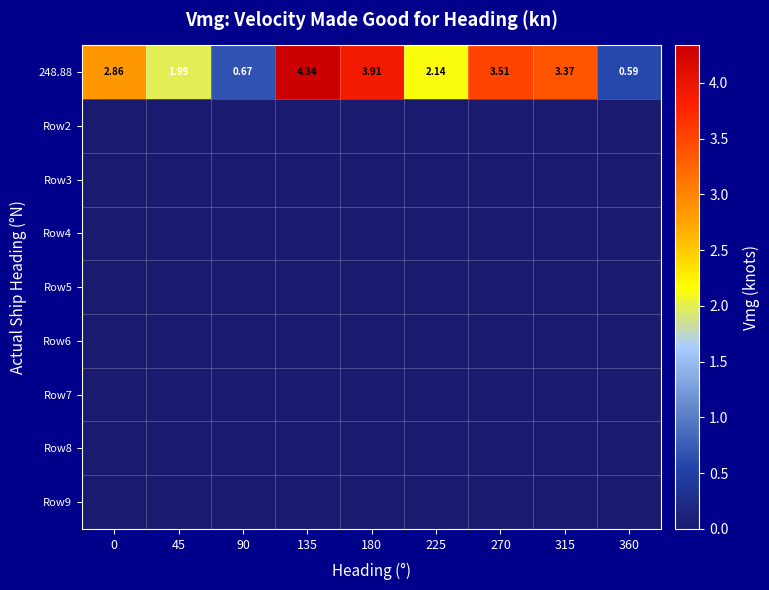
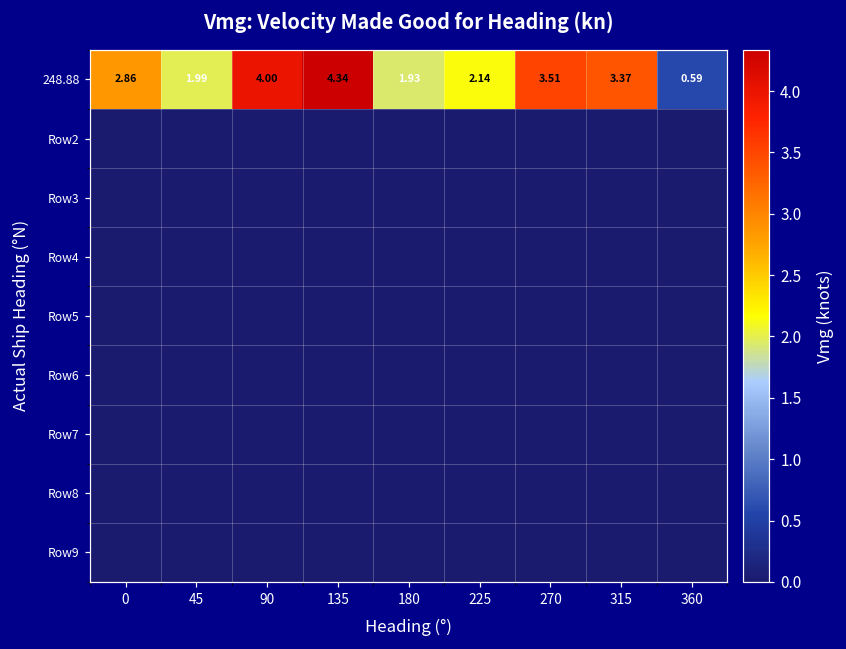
  {
    "248.88": {
      "0": 2.86,
      "45": 1.99,
-     "90": 0.67,
+     "90": 4.00,
      "135": 4.34,
-     "180": 3.91,
+     "180": 1.93,
      "225": 2.14,
      "270": 3.51,
      "315": 3.37,
      "360": 0.59
    }
  }
